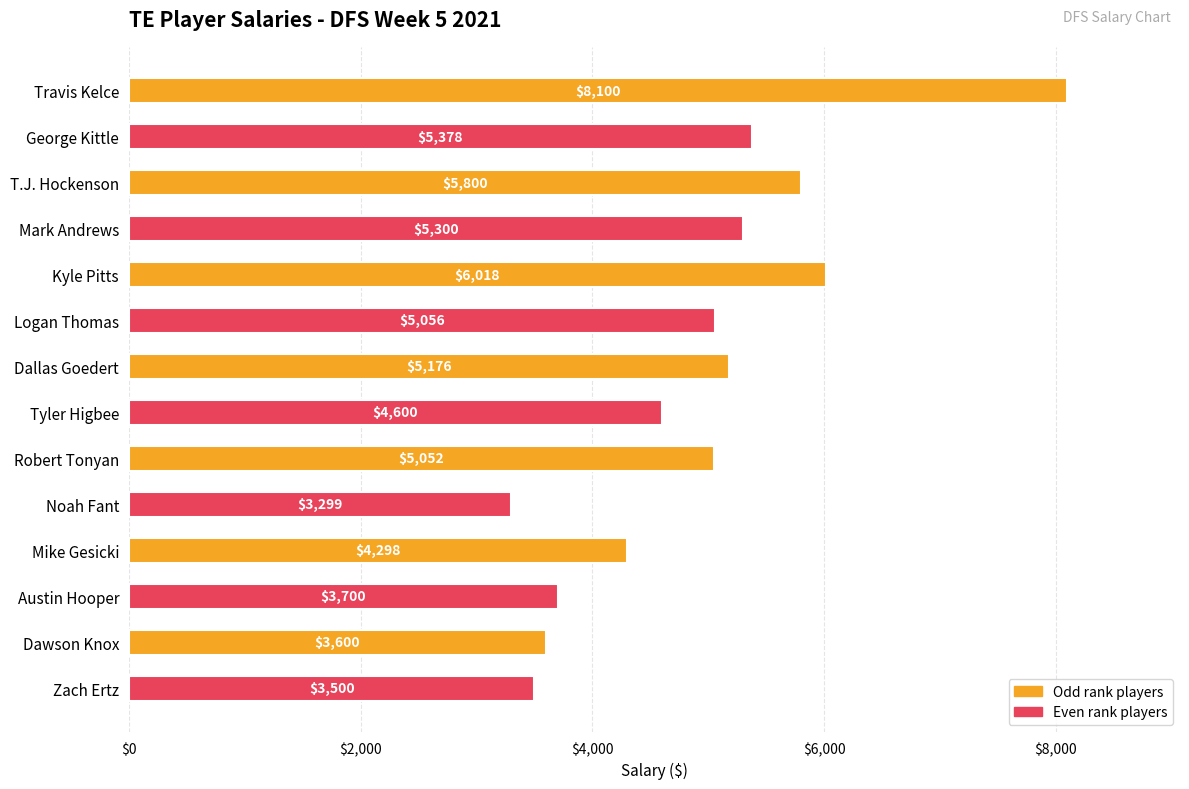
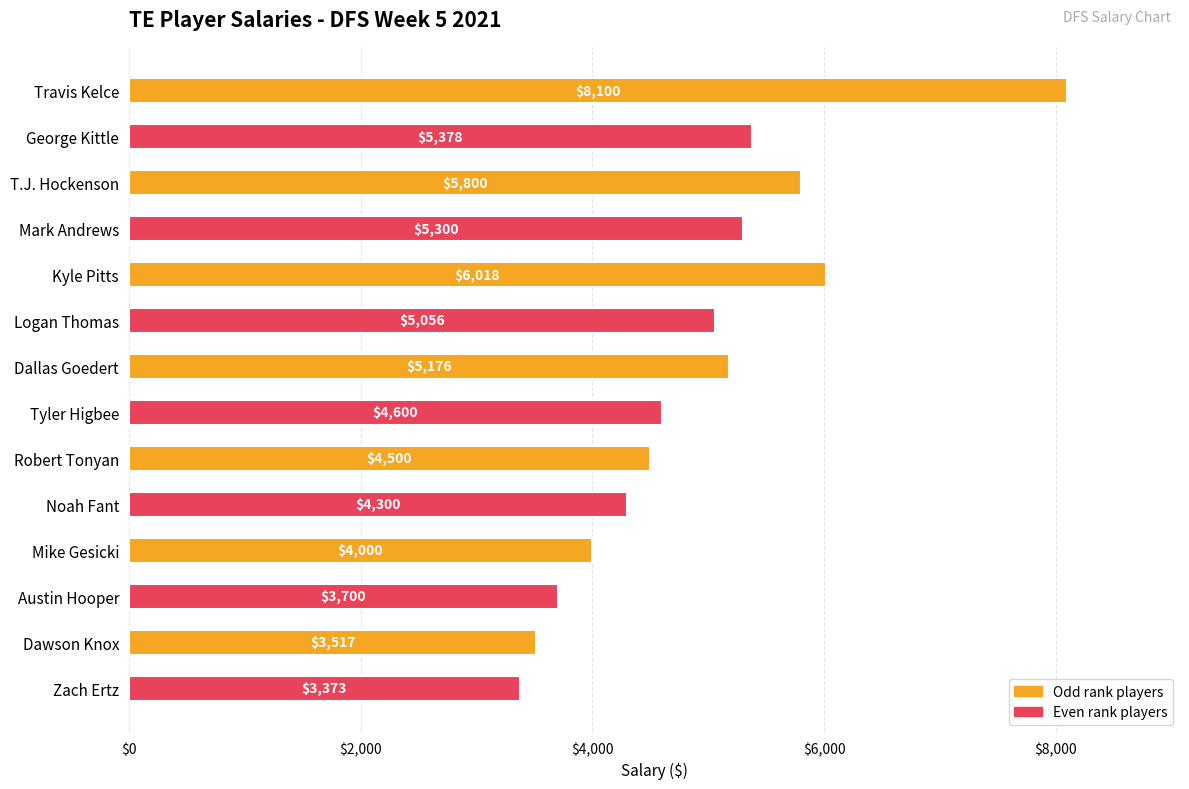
  {
    "Travis Kelce": "$8,100",
    "George Kittle": "$5,378",
    "T.J. Hockenson": "$5,800",
    "Mark Andrews": "$5,300",
    "Kyle Pitts": "$6,018",
    "Logan Thomas": "$5,056",
    "Dallas Goedert": "$5,176",
    "Tyler Higbee": "$4,600",
-   "Robert Tonyan": "$5,052",
-   "Noah Fant": "$3,299",
-   "Mike Gesicki": "$4,298",
+   "Robert Tonyan": "$4,500",
+   "Noah Fant": "$4,300",
+   "Mike Gesicki": "$4,000",
    "Austin Hooper": "$3,700",
-   "Dawson Knox": "$3,600",
-   "Zach Ertz": "$3,500"
+   "Dawson Knox": "$3,517",
+   "Zach Ertz": "$3,373"
  }
